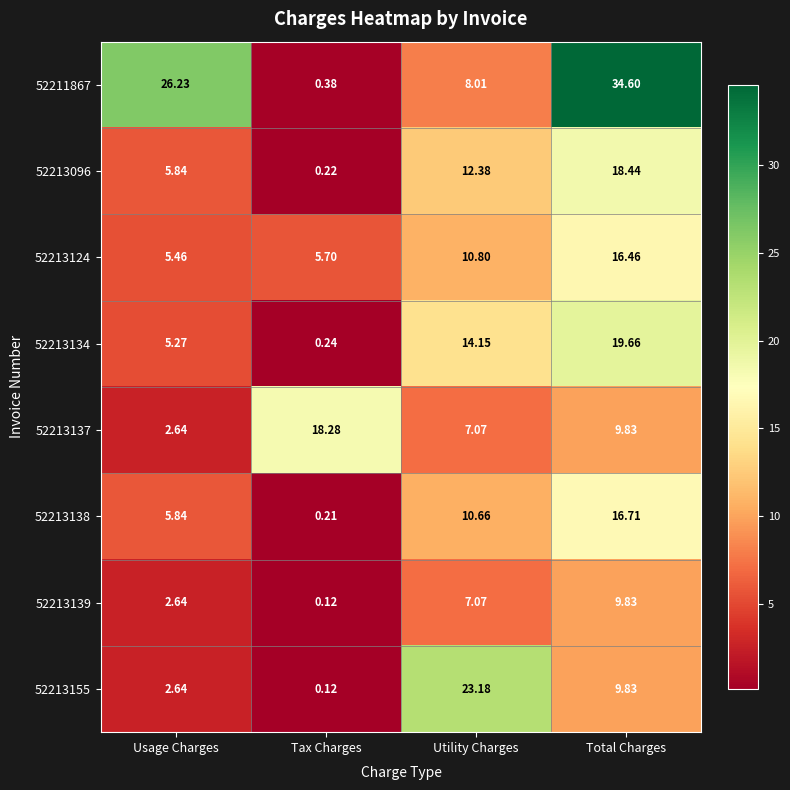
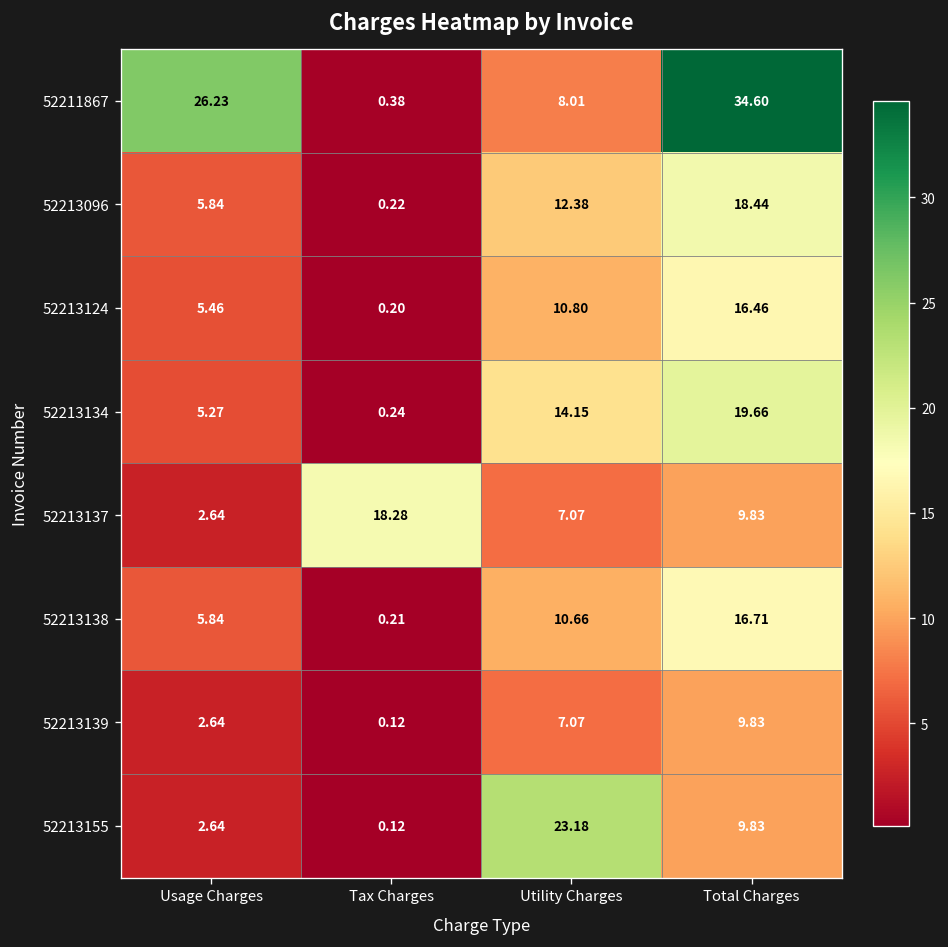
  {
    "52211867": {
      "Usage Charges": 26.23,
      "Tax Charges": 0.38,
      "Utility Charges": 8.01,
      "Total Charges": 34.60
    },
    "52213096": {
      "Usage Charges": 5.84,
      "Tax Charges": 0.22,
      "Utility Charges": 12.38,
      "Total Charges": 18.44
    },
    "52213124": {
      "Usage Charges": 5.46,
-     "Tax Charges": 5.70,
+     "Tax Charges": 0.20,
      "Utility Charges": 10.80,
      "Total Charges": 16.46
    },
    "52213134": {
      "Usage Charges": 5.27,
      "Tax Charges": 0.24,
      "Utility Charges": 14.15,
      "Total Charges": 19.66
    },
    "52213137": {
      "Usage Charges": 2.64,
      "Tax Charges": 18.28,
      "Utility Charges": 7.07,
      "Total Charges": 9.83
    },
    "52213138": {
      "Usage Charges": 5.84,
      "Tax Charges": 0.21,
      "Utility Charges": 10.66,
      "Total Charges": 16.71
    },
    "52213139": {
      "Usage Charges": 2.64,
      "Tax Charges": 0.12,
      "Utility Charges": 7.07,
      "Total Charges": 9.83
    },
    "52213155": {
      "Usage Charges": 2.64,
      "Tax Charges": 0.12,
      "Utility Charges": 23.18,
      "Total Charges": 9.83
    }
  }
